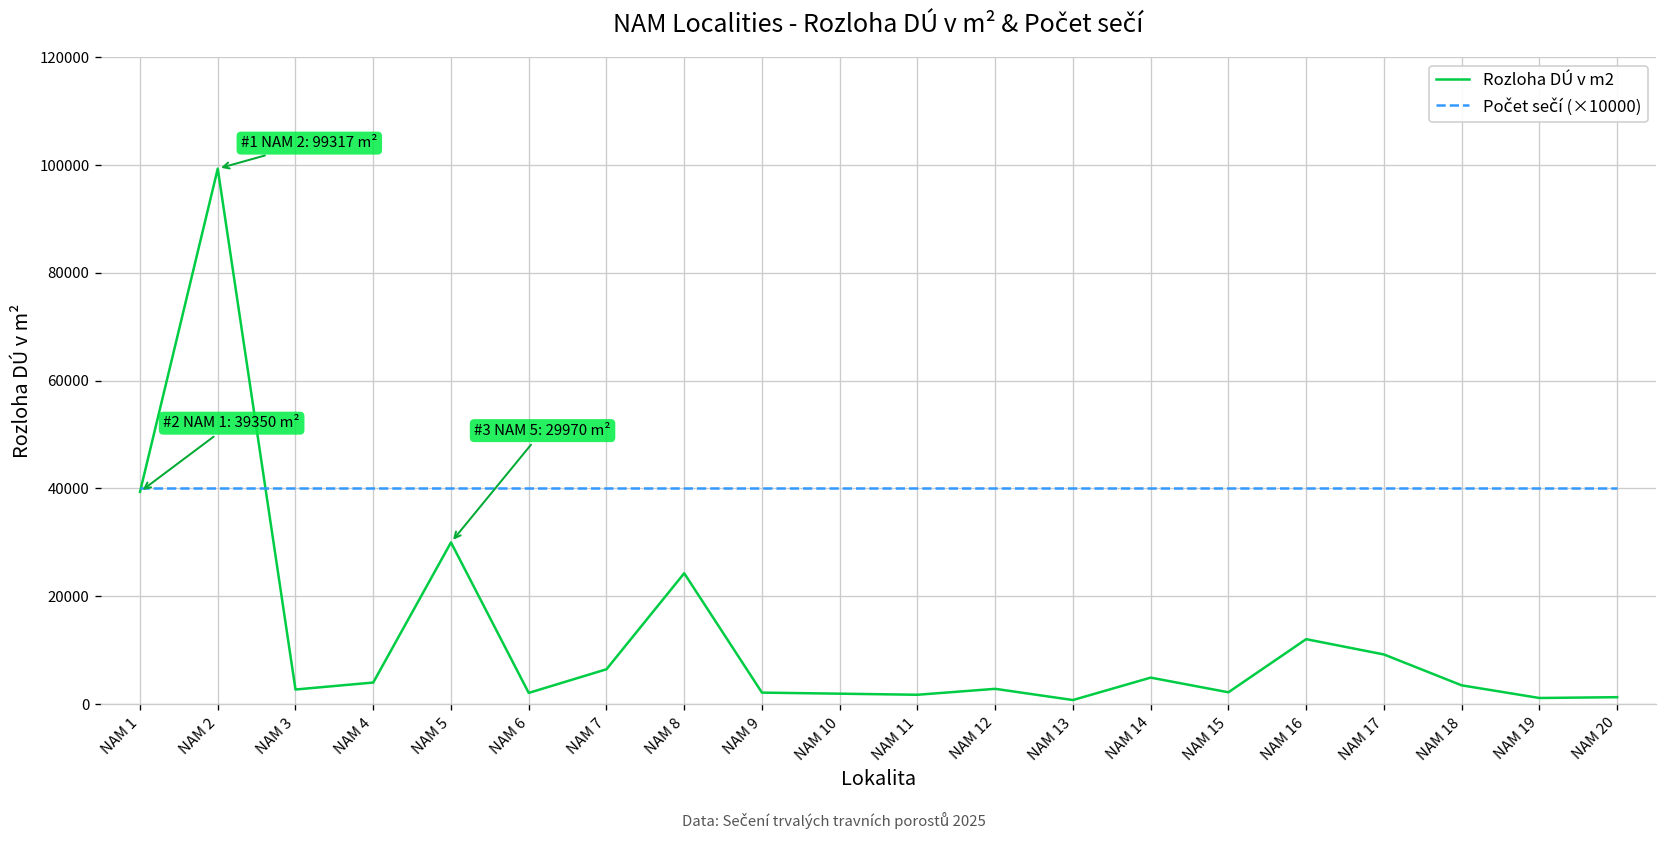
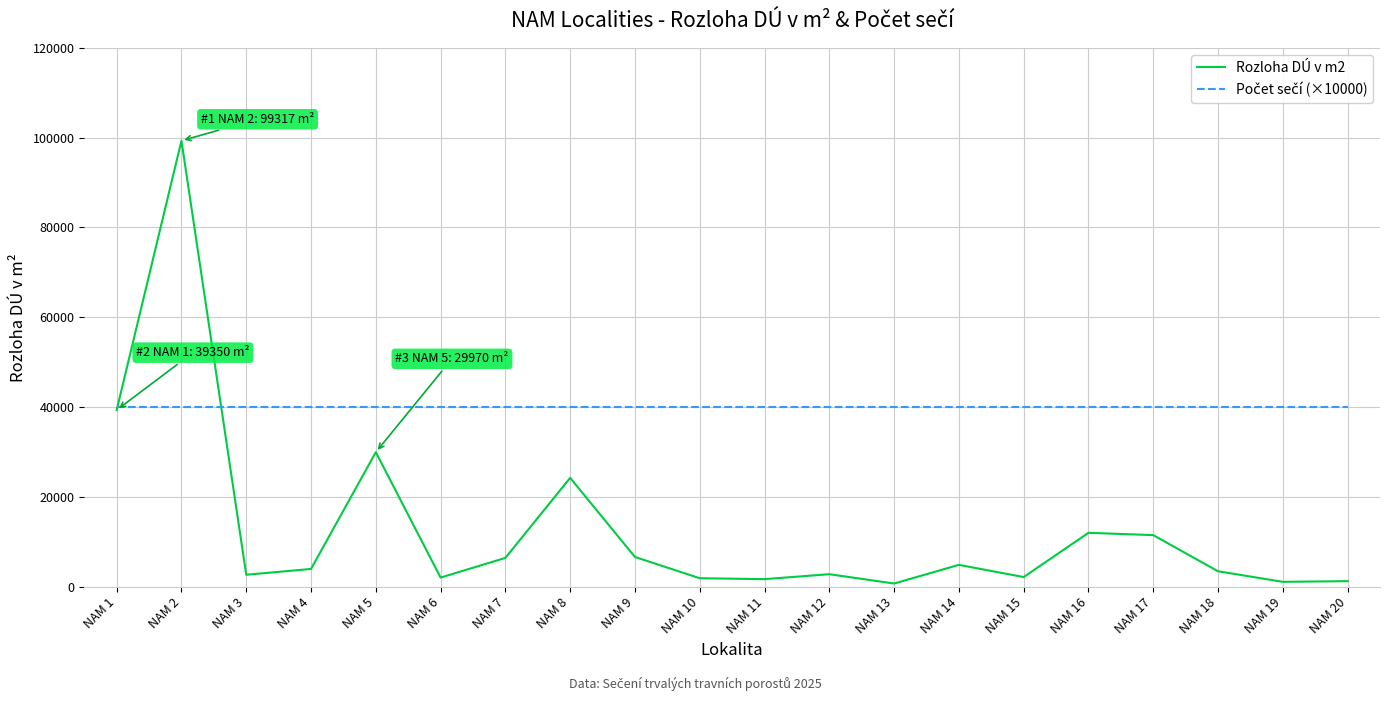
  {
    "Rozloha DÚ v m2": {
      "NAM 1": 39000,
      "NAM 3": 3000,
      "NAM 4": 4000,
      "NAM 5": 30000,
      "NAM 6": 2000,
      "NAM 7": 6000,
      "NAM 8": 24000,
-     "NAM 9": 2000,
+     "NAM 9": 7000,
      "NAM 10": 2000,
      "NAM 11": 2000,
      "NAM 12": 3000,
      "NAM 13": 1000,
      "NAM 14": 5000,
      "NAM 15": 2000,
      "NAM 16": 12000,
-     "NAM 17": 9000,
+     "NAM 17": 12000,
      "NAM 18": 3000,
      "NAM 19": 1000,
      "NAM 20": 1000
    },
    "Počet sečí (×10000)": {
      "NAM 1": 40000,
      "NAM 4": 40000,
      "NAM 5": 40000,
      "NAM 8": 40000,
      "NAM 9": 40000,
      "NAM 10": 40000,
      "NAM 11": 40000,
      "NAM 12": 40000,
      "NAM 13": 40000,
      "NAM 14": 40000,
      "NAM 15": 40000,
      "NAM 16": 40000,
      "NAM 17": 40000,
      "NAM 18": 40000,
      "NAM 19": 40000,
      "NAM 20": 40000
    }
  }
